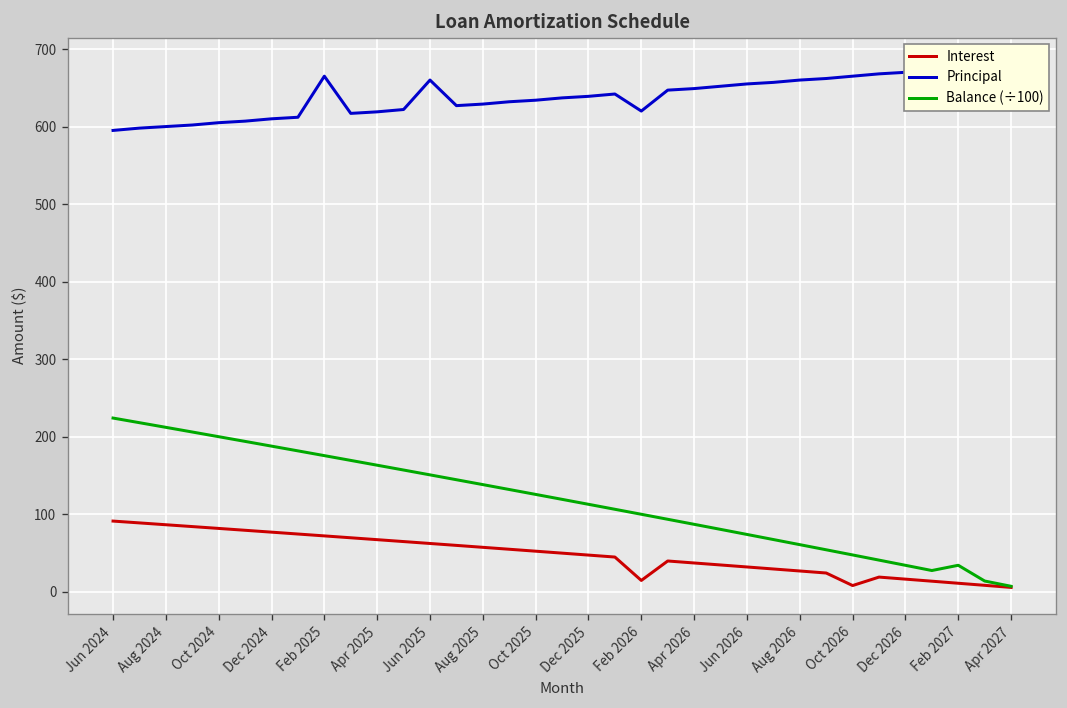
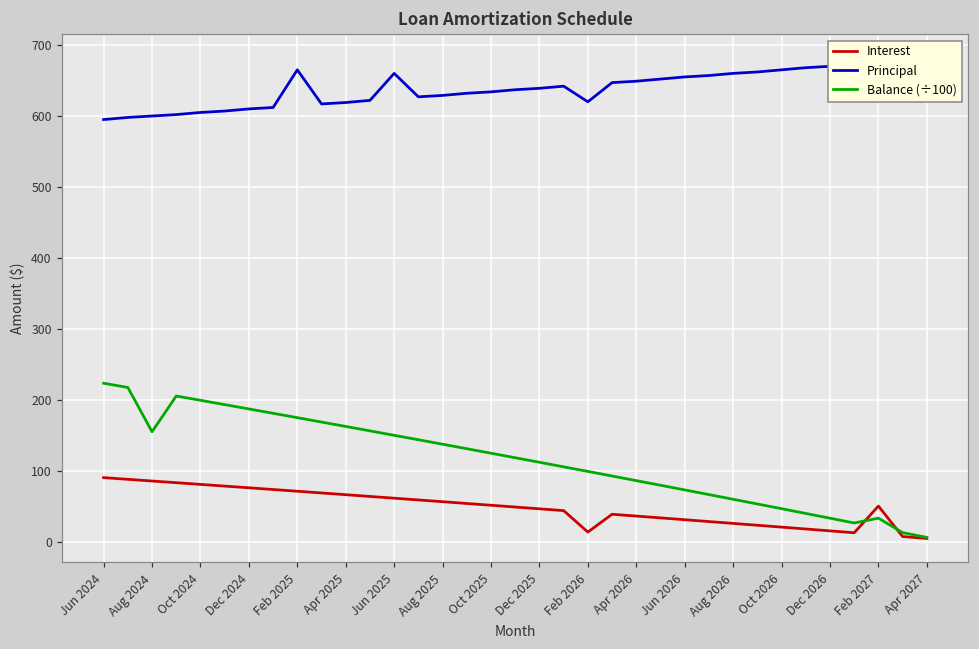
  {
    "Interest": {
      "Jun 2024": 90,
      "Aug 2024": 90,
      "Oct 2024": 80,
      "Dec 2024": 80,
      "Feb 2025": 70,
      "Apr 2025": 70,
      "Jun 2025": 60,
      "Aug 2025": 60,
      "Oct 2025": 50,
      "Dec 2025": 50,
      "Feb 2026": 10,
      "Apr 2026": 40,
      "Jun 2026": 30,
      "Aug 2026": 30,
-     "Oct 2026": 10,
+     "Oct 2026": 20,
      "Dec 2026": 20,
-     "Feb 2027": 10
+     "Feb 2027": 50
    },
    "Principal": {
      "Jun 2024": 600,
      "Aug 2024": 600,
      "Oct 2024": 610,
      "Dec 2024": 610,
      "Feb 2025": 670,
      "Apr 2025": 620,
      "Jun 2025": 660,
      "Aug 2025": 630,
      "Oct 2025": 630,
      "Dec 2025": 640,
      "Feb 2026": 620,
      "Apr 2026": 650,
      "Jun 2026": 660,
      "Aug 2026": 660,
      "Oct 2026": 670
    },
    "Balance (÷100)": {
      "Jun 2024": 220,
-     "Aug 2024": 210,
+     "Aug 2024": 160,
      "Oct 2024": 200,
      "Dec 2024": 190,
      "Feb 2025": 180,
      "Apr 2025": 160,
      "Jun 2025": 150,
      "Aug 2025": 140,
      "Oct 2025": 130,
      "Dec 2025": 110,
      "Feb 2026": 100,
      "Apr 2026": 90,
      "Jun 2026": 70,
      "Aug 2026": 60,
      "Oct 2026": 50,
      "Dec 2026": 30,
      "Feb 2027": 30
    }
  }
